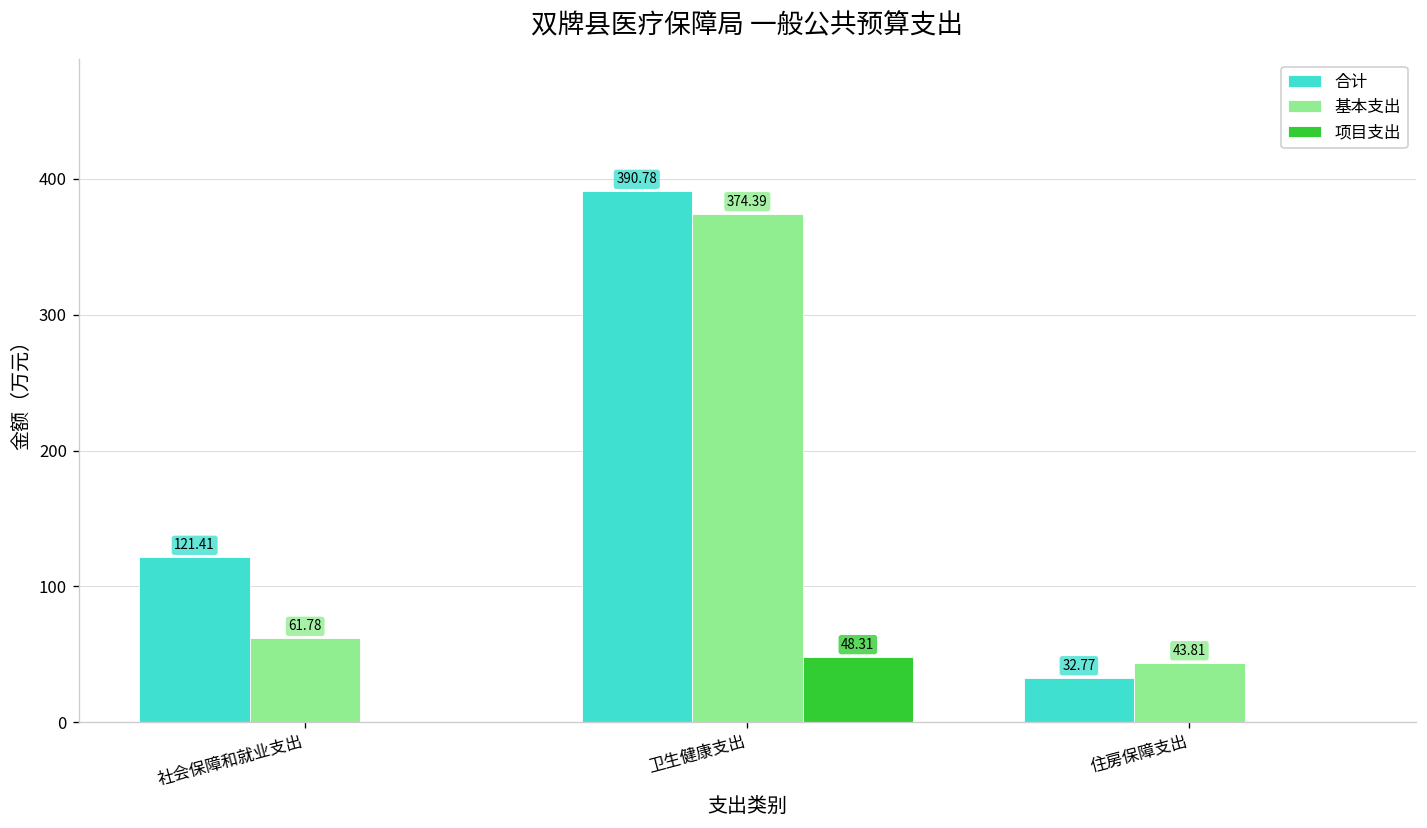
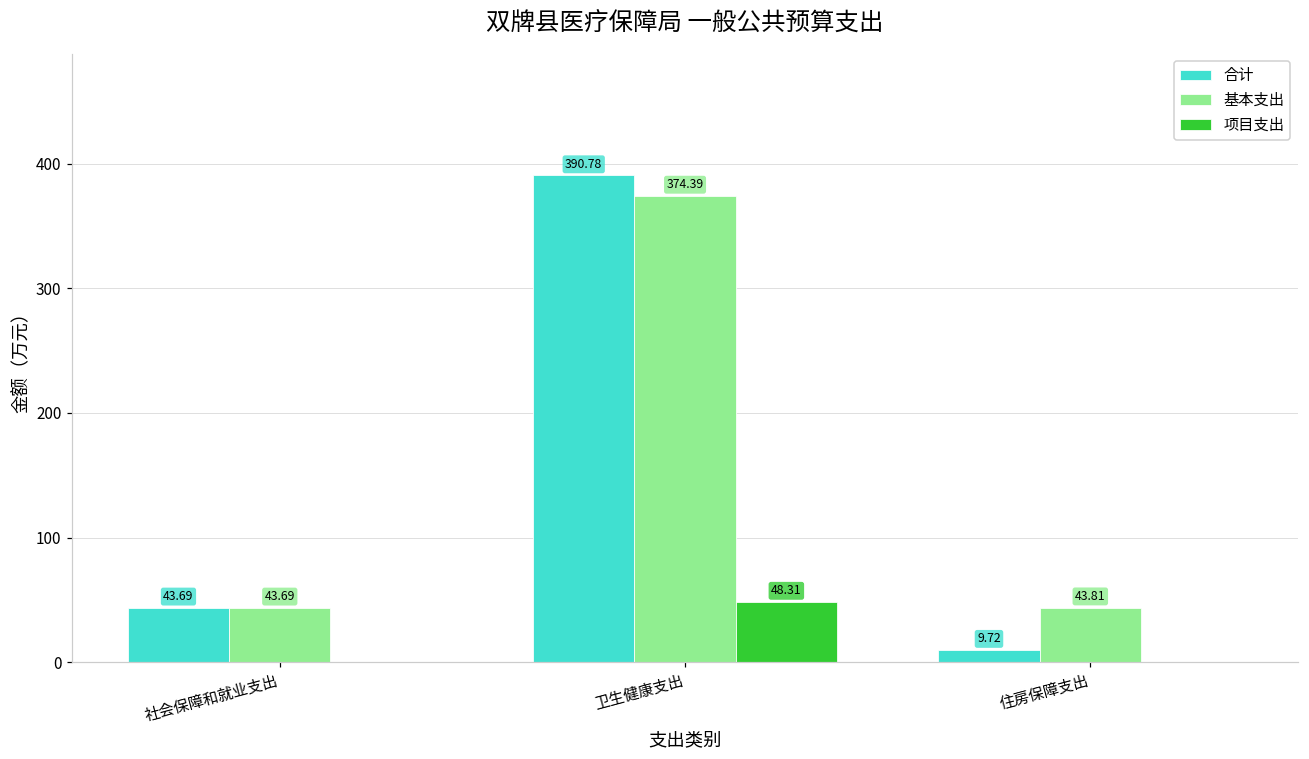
  {
    "合计": {
-     "社会保障和就业支出": 121.41,
-     "住房保障支出": 32.77
+     "社会保障和就业支出": 43.69,
+     "住房保障支出": 9.72
    },
    "基本支出": {
-     "社会保障和就业支出": 61.78
+     "社会保障和就业支出": 43.69
    },
    "项目支出": {
      "社会保障和就业支出": 0,
      "住房保障支出": 0
    }
  }
